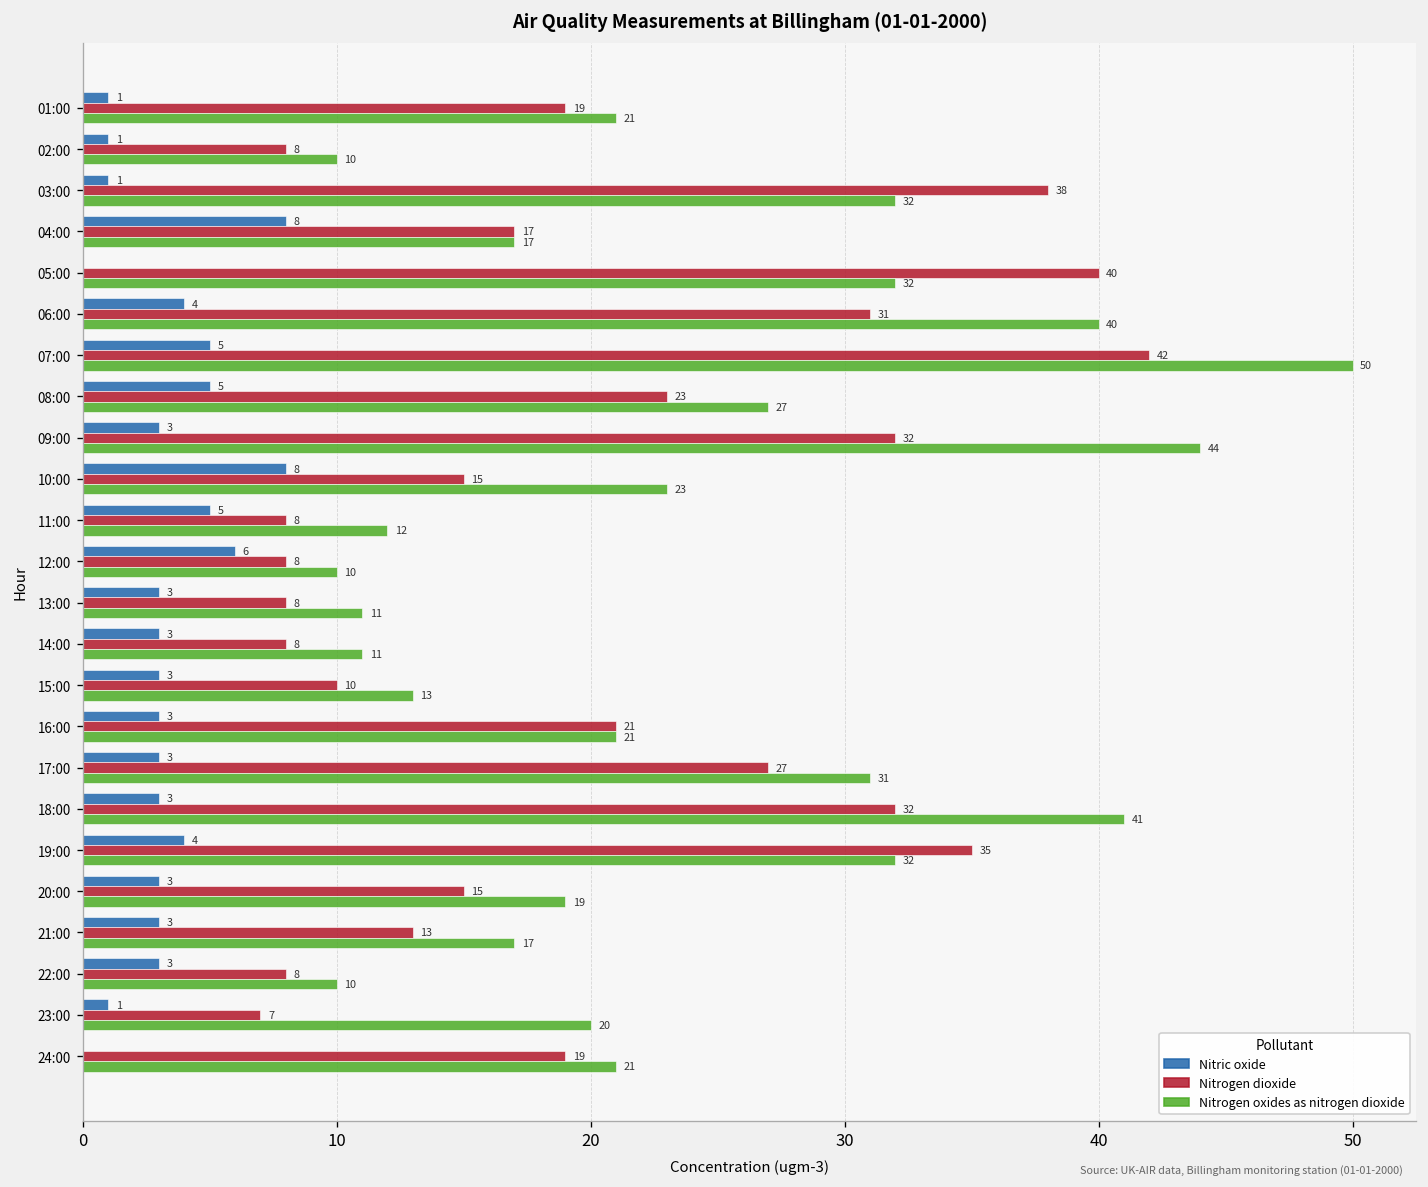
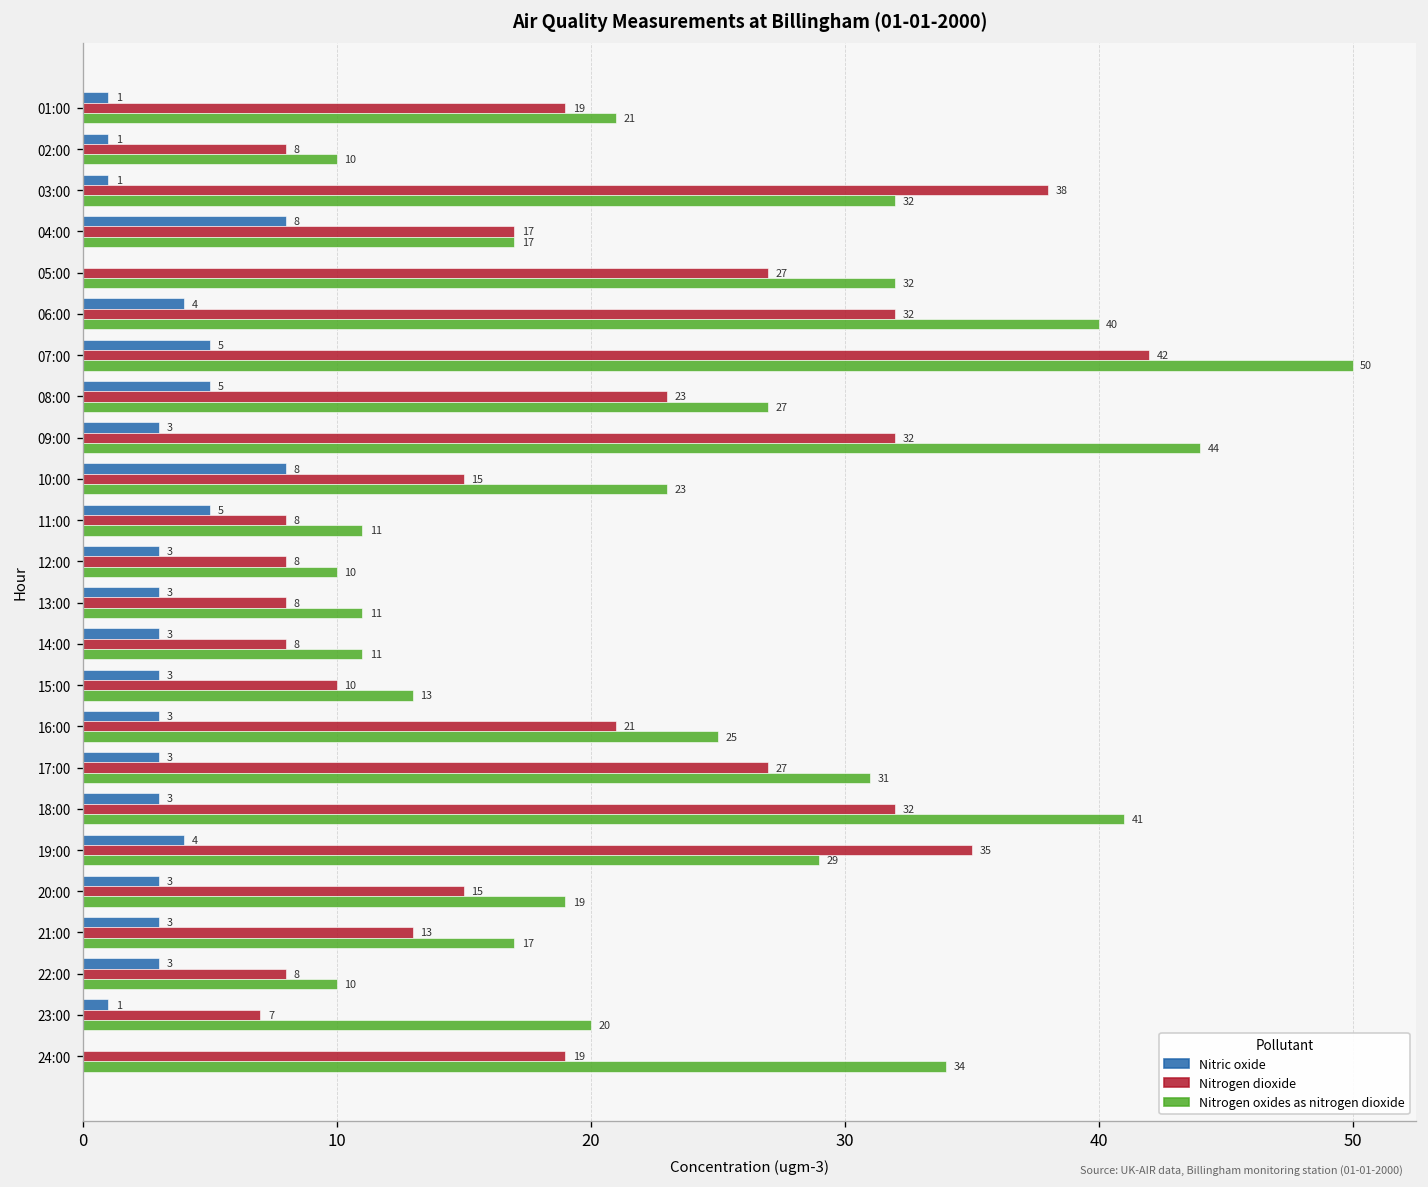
  {
    "Nitric oxide": {
      "01:00": 1,
      "02:00": 1,
      "03:00": 1,
      "04:00": 8,
      "06:00": 4,
      "07:00": 5,
      "08:00": 5,
      "09:00": 3,
      "10:00": 8,
      "11:00": 5,
-     "12:00": 6,
+     "12:00": 3,
      "13:00": 3,
      "14:00": 3,
      "15:00": 3,
      "16:00": 3,
      "17:00": 3,
      "18:00": 3,
      "19:00": 4,
      "20:00": 3,
      "21:00": 3,
      "22:00": 3,
      "23:00": 1
    },
    "Nitrogen dioxide": {
      "01:00": 19,
      "02:00": 8,
      "03:00": 38,
      "04:00": 17,
-     "05:00": 40,
-     "06:00": 31,
+     "05:00": 27,
+     "06:00": 32,
      "07:00": 42,
      "08:00": 23,
      "09:00": 32,
      "10:00": 15,
      "11:00": 8,
      "12:00": 8,
      "13:00": 8,
      "14:00": 8,
      "15:00": 10,
      "16:00": 21,
      "17:00": 27,
      "18:00": 32,
      "19:00": 35,
      "20:00": 15,
      "21:00": 13,
      "22:00": 8,
      "23:00": 7,
      "24:00": 19
    },
    "Nitrogen oxides as nitrogen dioxide": {
      "01:00": 21,
      "02:00": 10,
      "03:00": 32,
      "04:00": 17,
      "05:00": 32,
      "06:00": 40,
      "07:00": 50,
      "08:00": 27,
      "09:00": 44,
      "10:00": 23,
-     "11:00": 12,
+     "11:00": 11,
      "12:00": 10,
      "13:00": 11,
      "14:00": 11,
      "15:00": 13,
-     "16:00": 21,
+     "16:00": 25,
      "17:00": 31,
      "18:00": 41,
-     "19:00": 32,
+     "19:00": 29,
      "20:00": 19,
      "21:00": 17,
      "22:00": 10,
      "23:00": 20,
-     "24:00": 21
+     "24:00": 34
    }
  }
